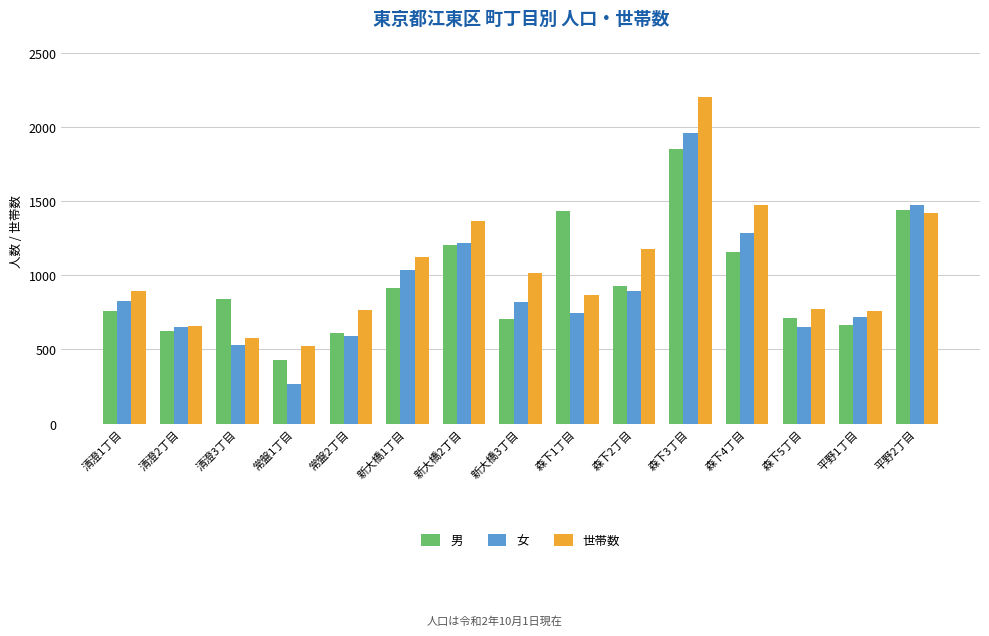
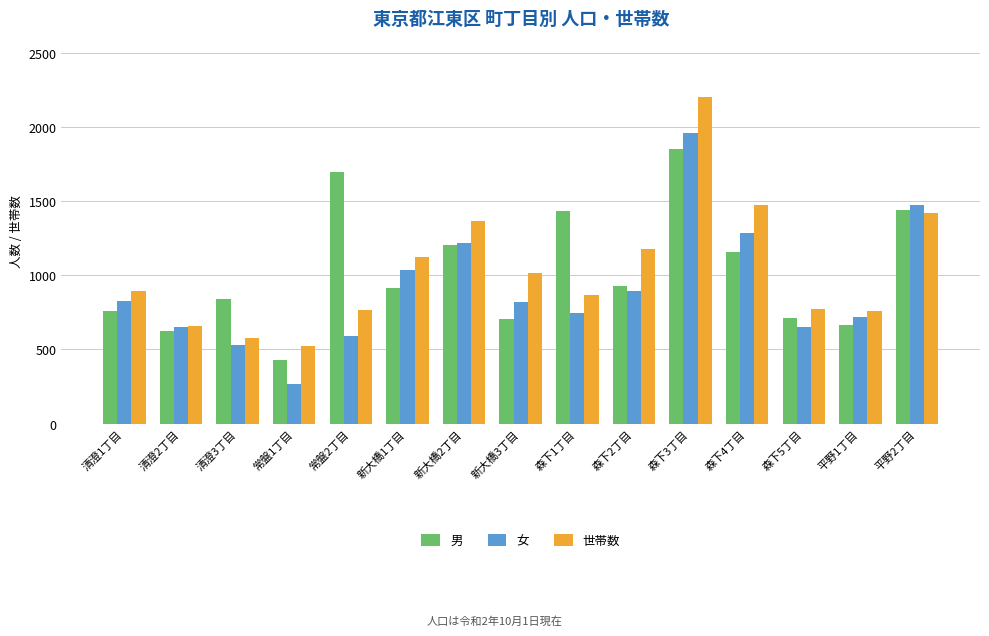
  {
    "男": {
      "清澄1丁目": 760,
      "清澄2丁目": 620,
      "清澄3丁目": 840,
      "常盤1丁目": 430,
-     "常盤2丁目": 610,
+     "常盤2丁目": 1700,
      "新大橋1丁目": 910,
      "新大橋2丁目": 1210,
      "新大橋3丁目": 710,
      "森下1丁目": 1440,
      "森下2丁目": 930,
      "森下3丁目": 1850,
      "森下4丁目": 1160,
      "森下5丁目": 710,
      "平野1丁目": 660,
      "平野2丁目": 1440
    },
    "女": {
      "清澄1丁目": 830,
      "清澄2丁目": 650,
      "清澄3丁目": 530,
      "常盤1丁目": 270,
      "常盤2丁目": 590,
      "新大橋1丁目": 1040,
      "新大橋2丁目": 1220,
      "新大橋3丁目": 820,
      "森下1丁目": 750,
      "森下2丁目": 890,
      "森下3丁目": 1960,
      "森下4丁目": 1290,
      "森下5丁目": 650,
      "平野1丁目": 720,
      "平野2丁目": 1470
    },
    "世帯数": {
      "清澄1丁目": 890,
      "清澄2丁目": 660,
      "清澄3丁目": 580,
      "常盤1丁目": 530,
      "常盤2丁目": 760,
      "新大橋1丁目": 1120,
      "新大橋2丁目": 1370,
      "新大橋3丁目": 1020,
      "森下1丁目": 870,
      "森下2丁目": 1180,
      "森下3丁目": 2200,
      "森下4丁目": 1470,
      "森下5丁目": 770,
      "平野1丁目": 760,
      "平野2丁目": 1420
    }
  }
